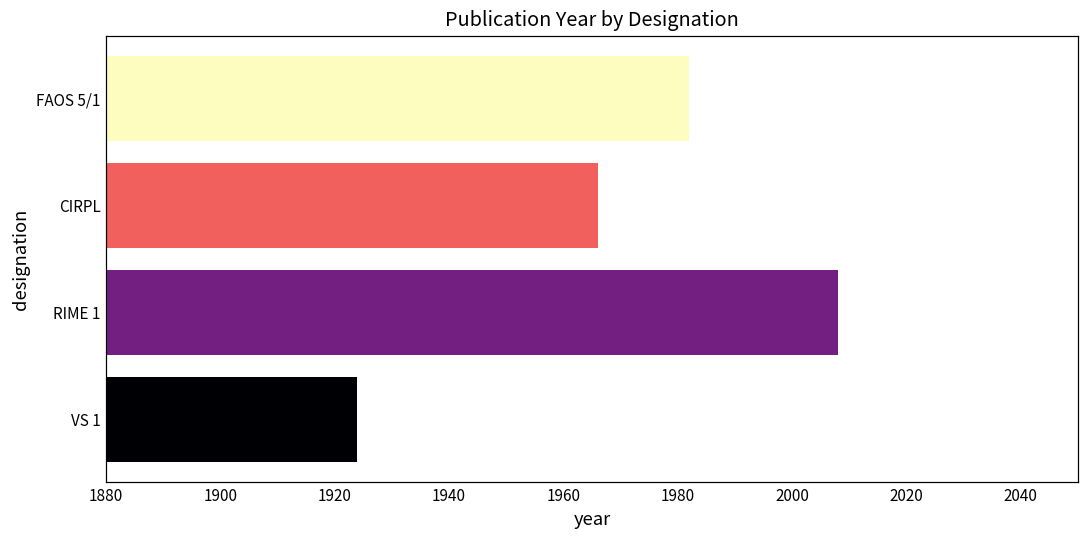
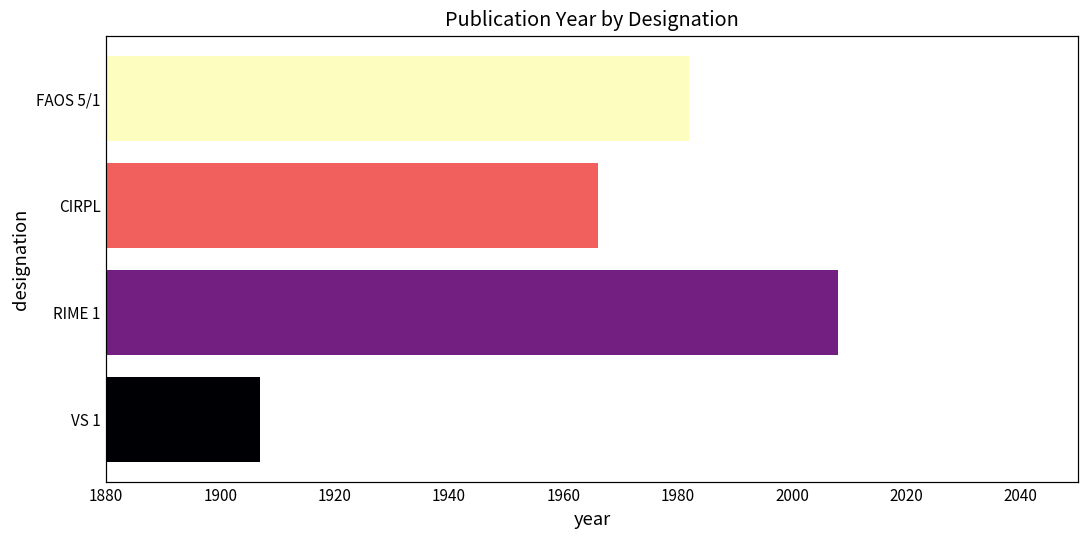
  {
    "FAOS 5/1": 1982,
    "CIRPL": 1966,
    "RIME 1": 2008,
-   "VS 1": 1924
+   "VS 1": 1907
  }
